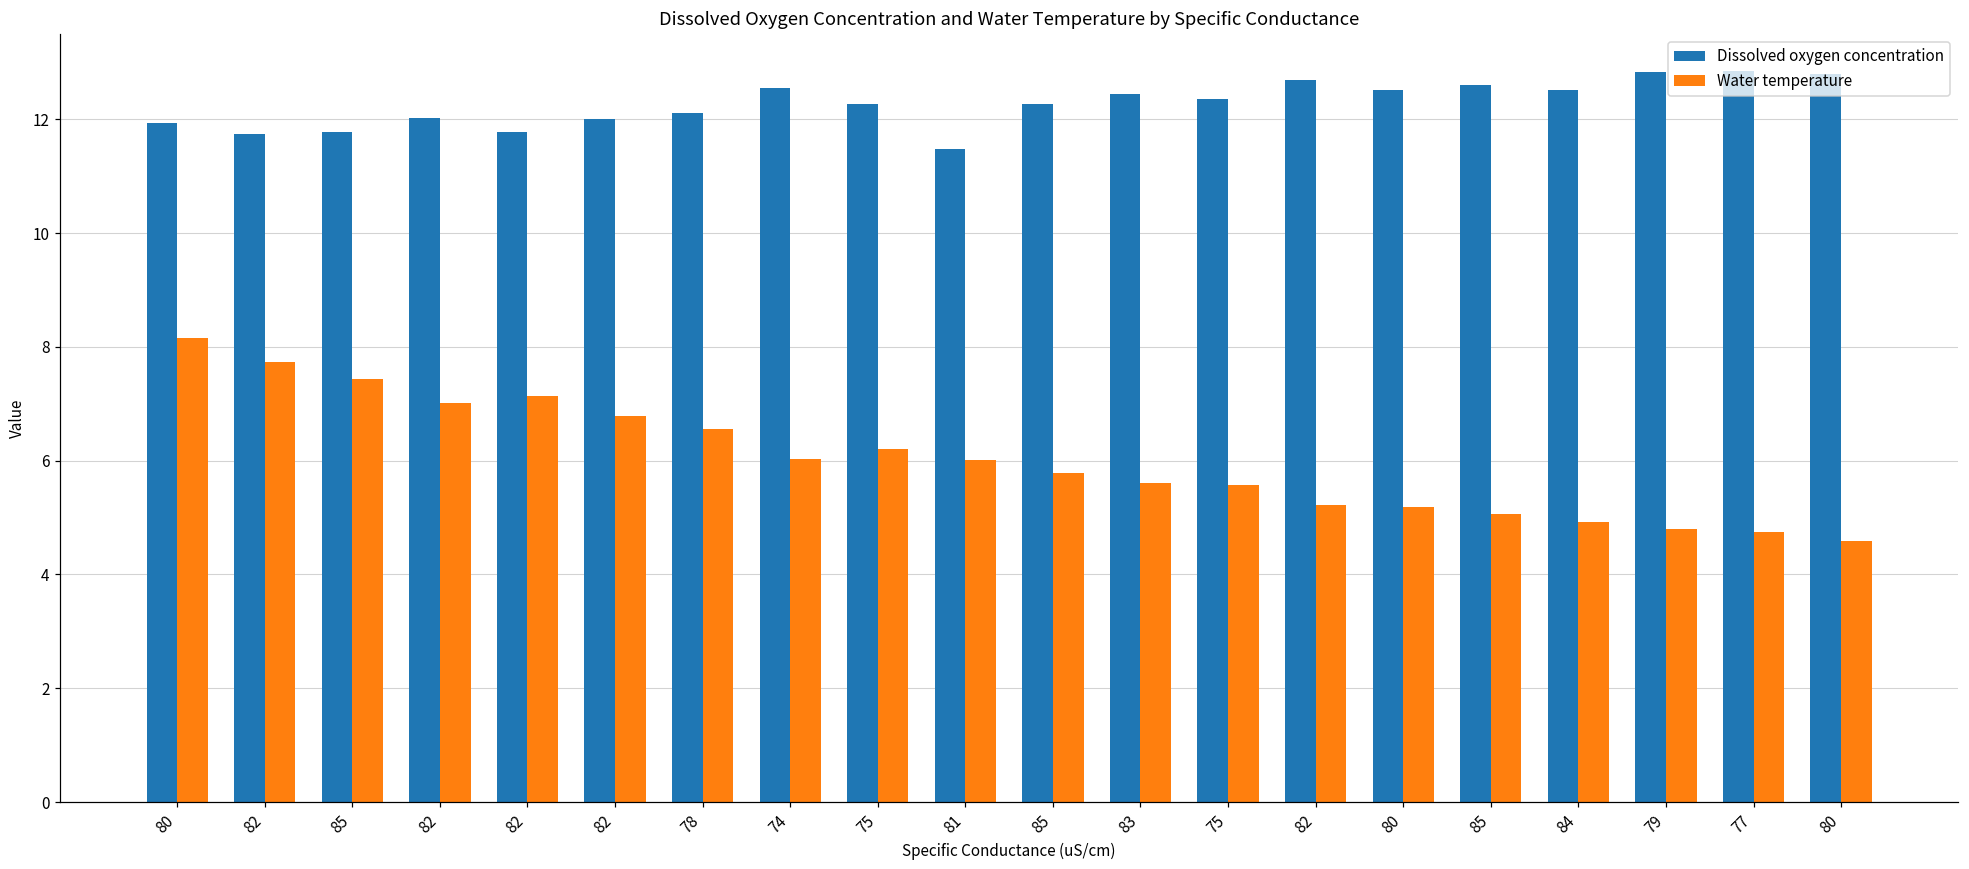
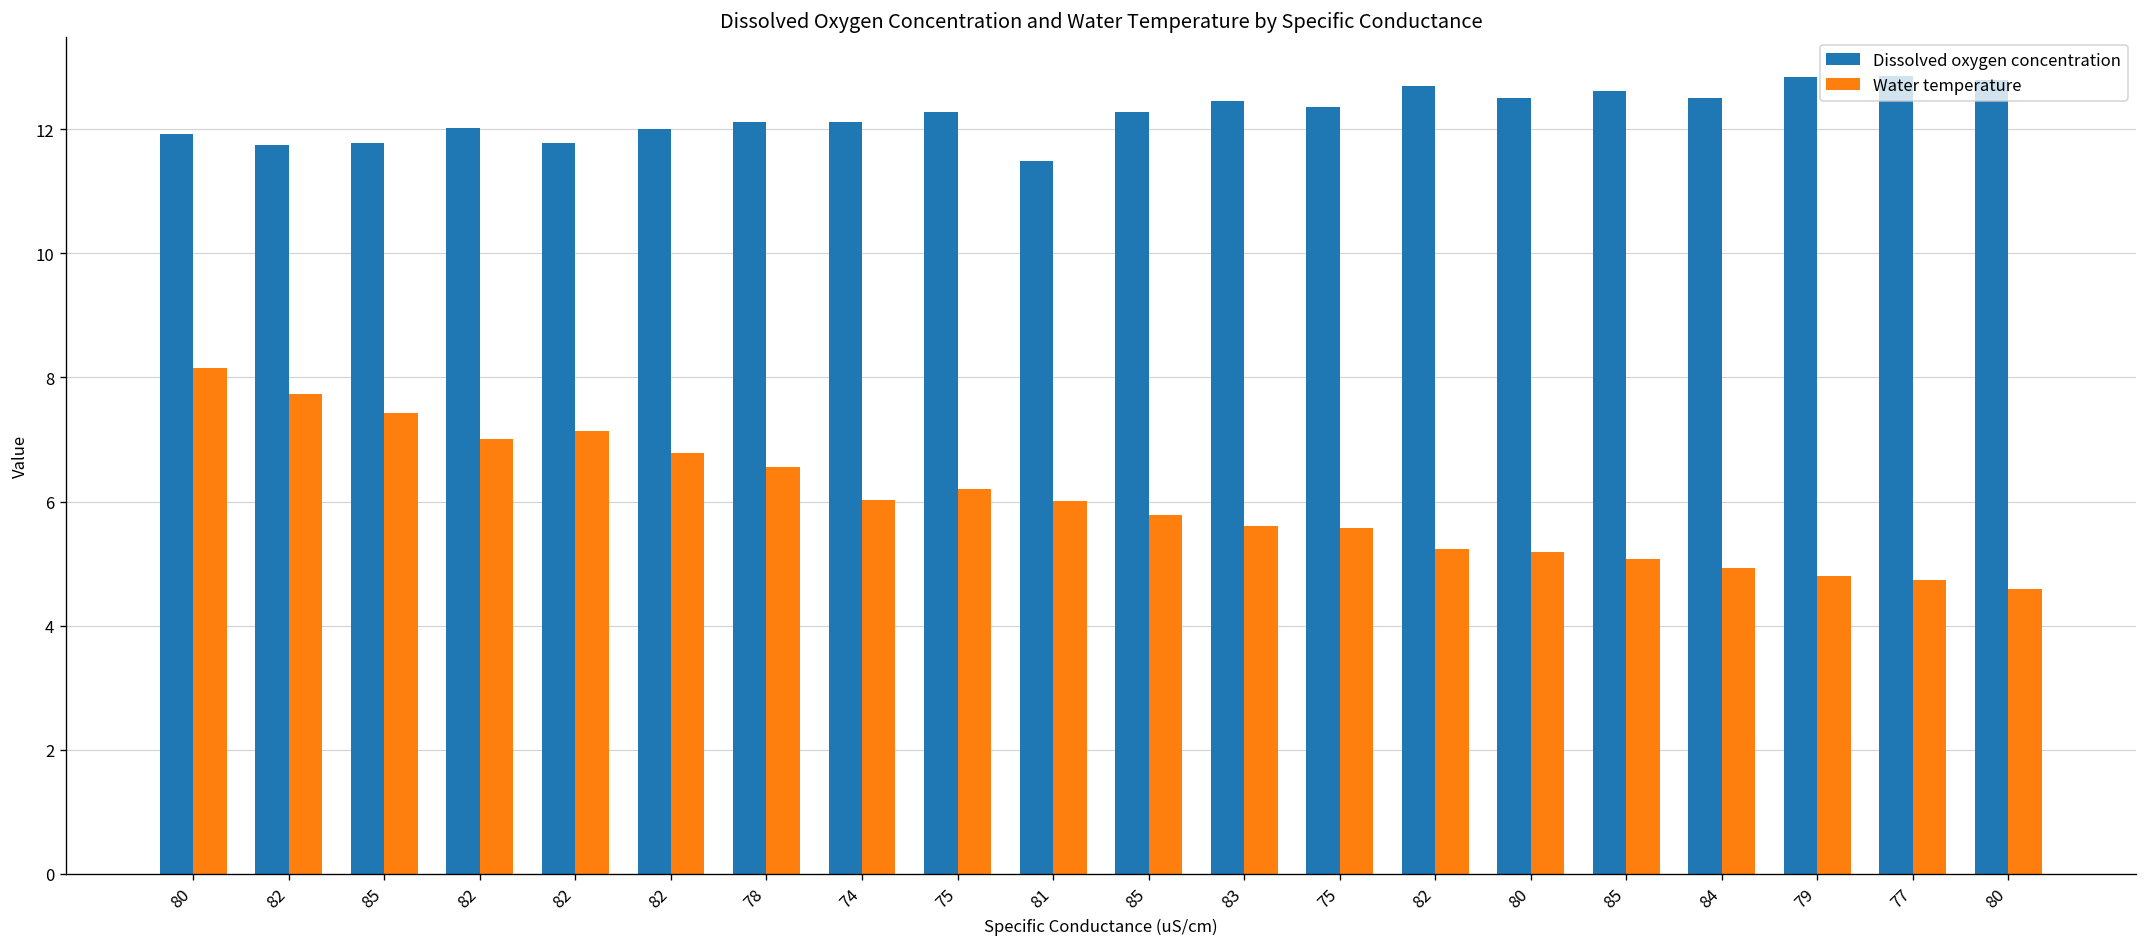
  {
    "Dissolved oxygen concentration": {
      "78": 12.1,
-     "74": 12.6,
+     "74": 12.1,
      "81": 11.5,
      "83": 12.5,
      "84": 12.5,
      "79": 12.8
    },
    "Water temperature": {
      "78": 6.6,
      "74": 6.0,
      "81": 6.0,
      "83": 5.6,
      "84": 4.9,
      "79": 4.8,
      "77": 4.7
    }
  }
